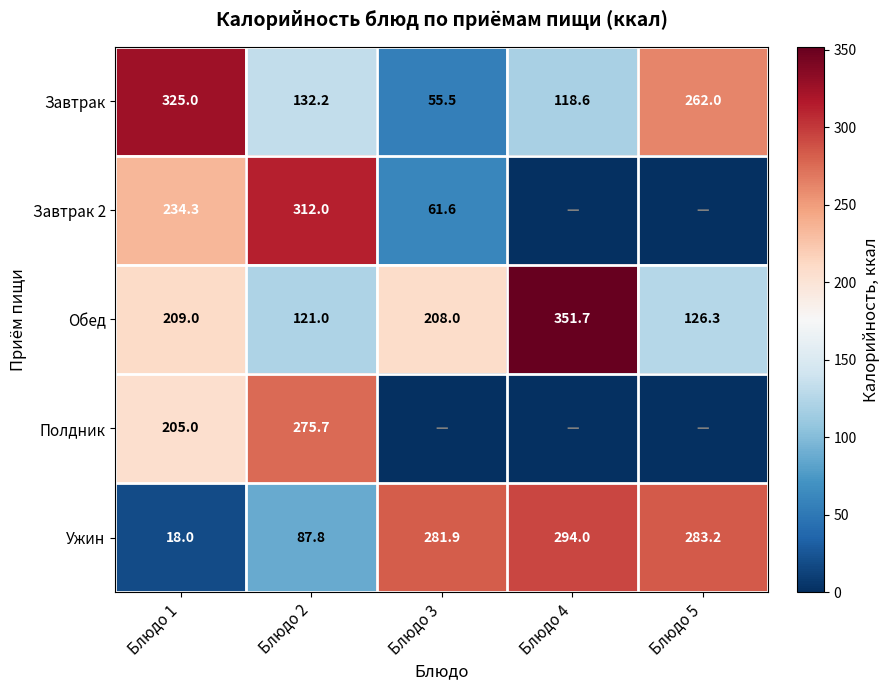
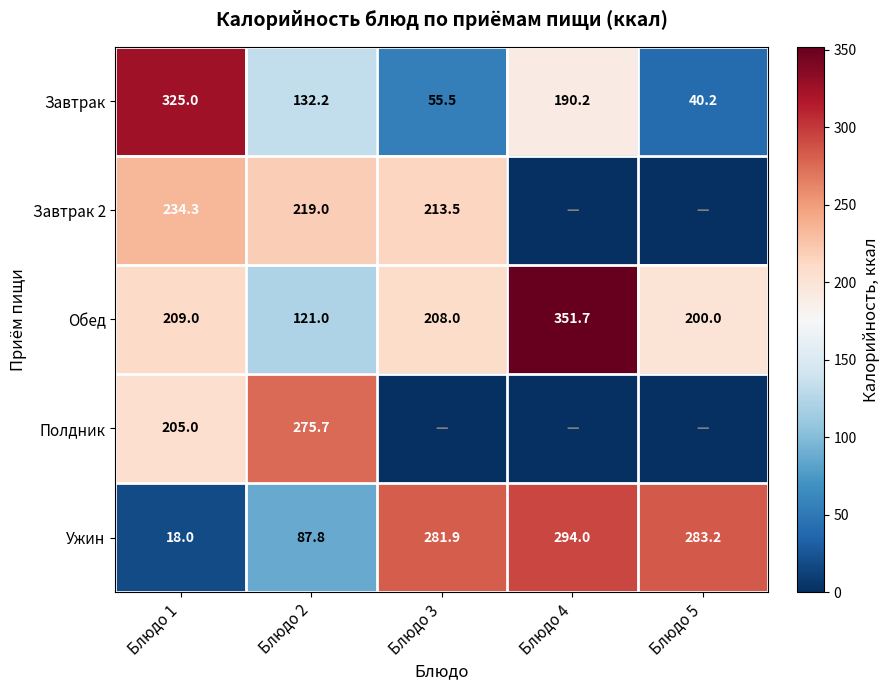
  {
    "Завтрак": {
      "Блюдо 1": 325.0,
      "Блюдо 2": 132.2,
      "Блюдо 3": 55.5,
-     "Блюдо 4": 118.6,
-     "Блюдо 5": 262.0
+     "Блюдо 4": 190.2,
+     "Блюдо 5": 40.2
    },
    "Завтрак 2": {
      "Блюдо 1": 234.3,
-     "Блюдо 2": 312.0,
-     "Блюдо 3": 61.6
+     "Блюдо 2": 219.0,
+     "Блюдо 3": 213.5
    },
    "Обед": {
      "Блюдо 1": 209.0,
      "Блюдо 2": 121.0,
      "Блюдо 3": 208.0,
      "Блюдо 4": 351.7,
-     "Блюдо 5": 126.3
+     "Блюдо 5": 200.0
    },
    "Полдник": {
      "Блюдо 1": 205.0,
      "Блюдо 2": 275.7
    },
    "Ужин": {
      "Блюдо 1": 18.0,
      "Блюдо 2": 87.8,
      "Блюдо 3": 281.9,
      "Блюдо 4": 294.0,
      "Блюдо 5": 283.2
    }
  }
